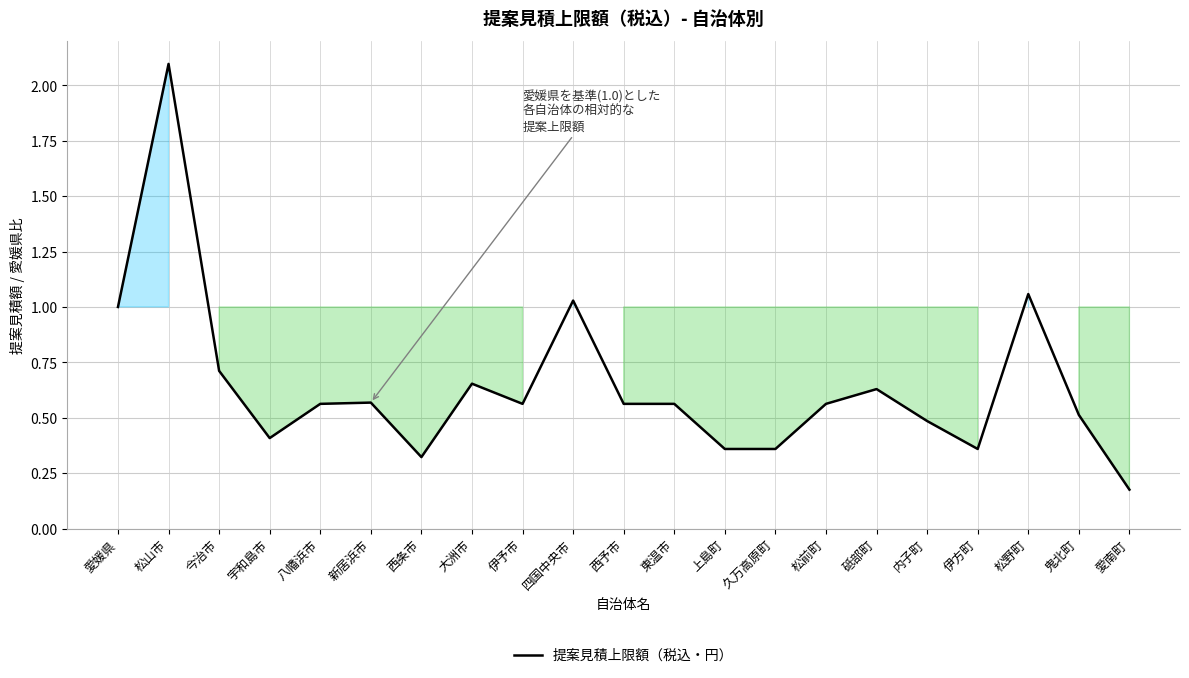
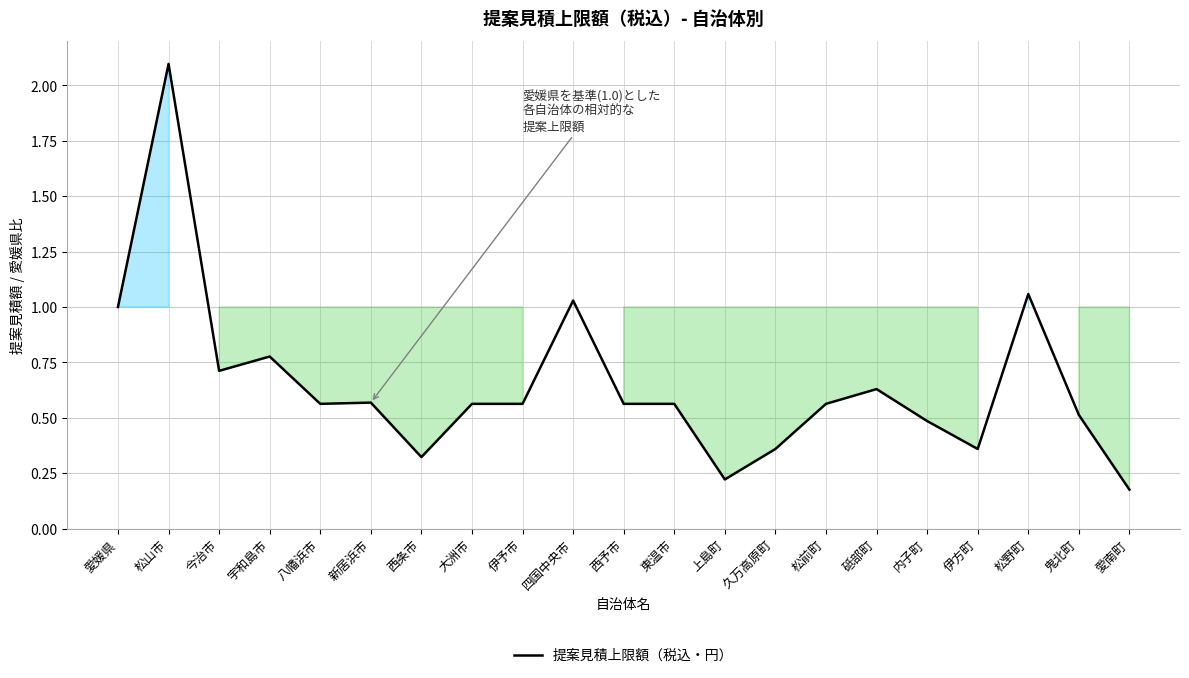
  {
    "愛媛県": 1.00,
    "松山市": 2.10,
    "今治市": 0.71,
-   "宇和島市": 0.41,
+   "宇和島市": 0.78,
    "八幡浜市": 0.56,
    "新居浜市": 0.57,
    "西条市": 0.32,
-   "大洲市": 0.65,
+   "大洲市": 0.56,
    "伊予市": 0.56,
    "西予市": 0.56,
    "東温市": 0.56,
-   "上島町": 0.36,
+   "上島町": 0.22,
    "久万高原町": 0.36,
    "松前町": 0.56,
    "砥部町": 0.63,
    "内子町": 0.49,
    "伊方町": 0.36,
    "松野町": 1.06,
    "鬼北町": 0.51,
    "愛南町": 0.18
  }
